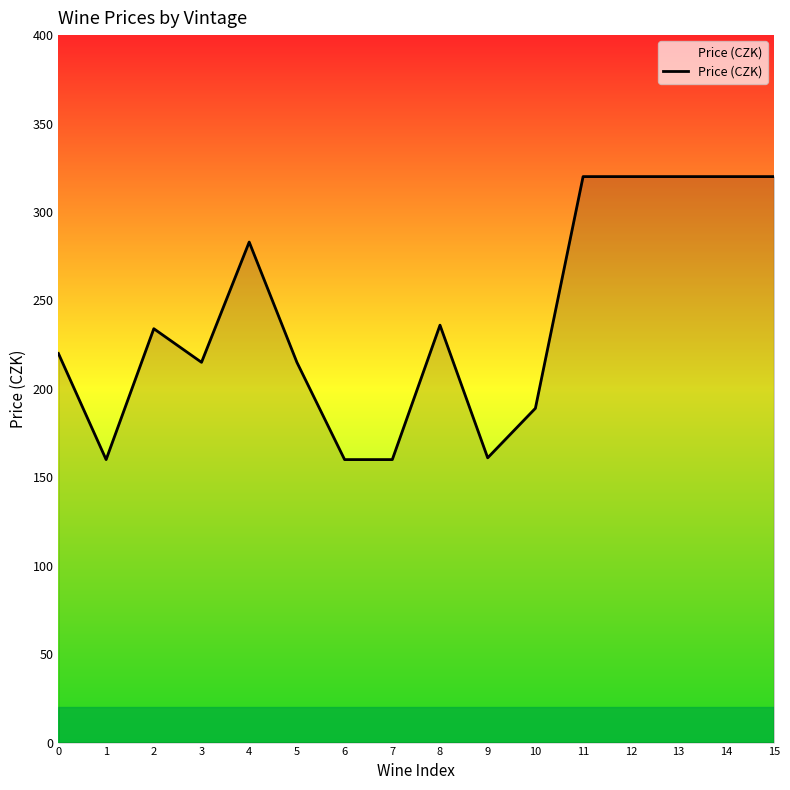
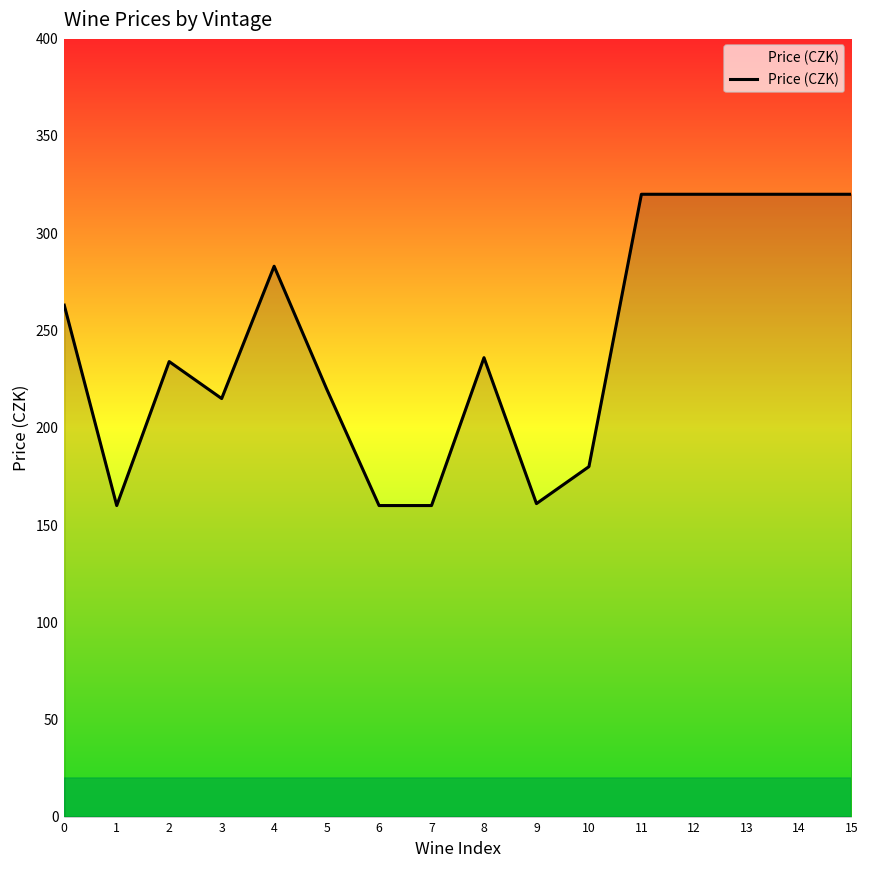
  {
-   "0": 220,
+   "0": 263,
    "1": 160,
    "2": 234,
    "3": 215,
    "4": 283,
-   "5": 215,
+   "5": 220,
    "6": 160,
    "7": 160,
    "8": 236,
    "9": 161,
-   "10": 189,
+   "10": 180,
    "11": 320,
    "12": 320,
    "13": 320,
    "14": 320,
    "15": 320
  }
